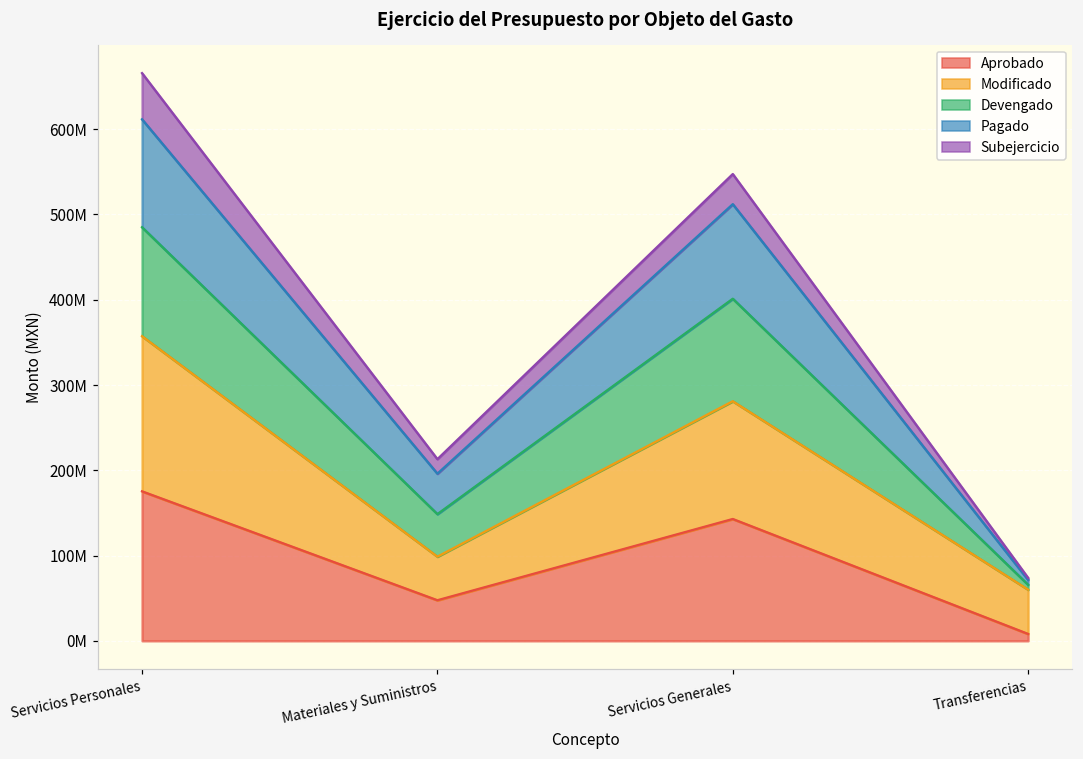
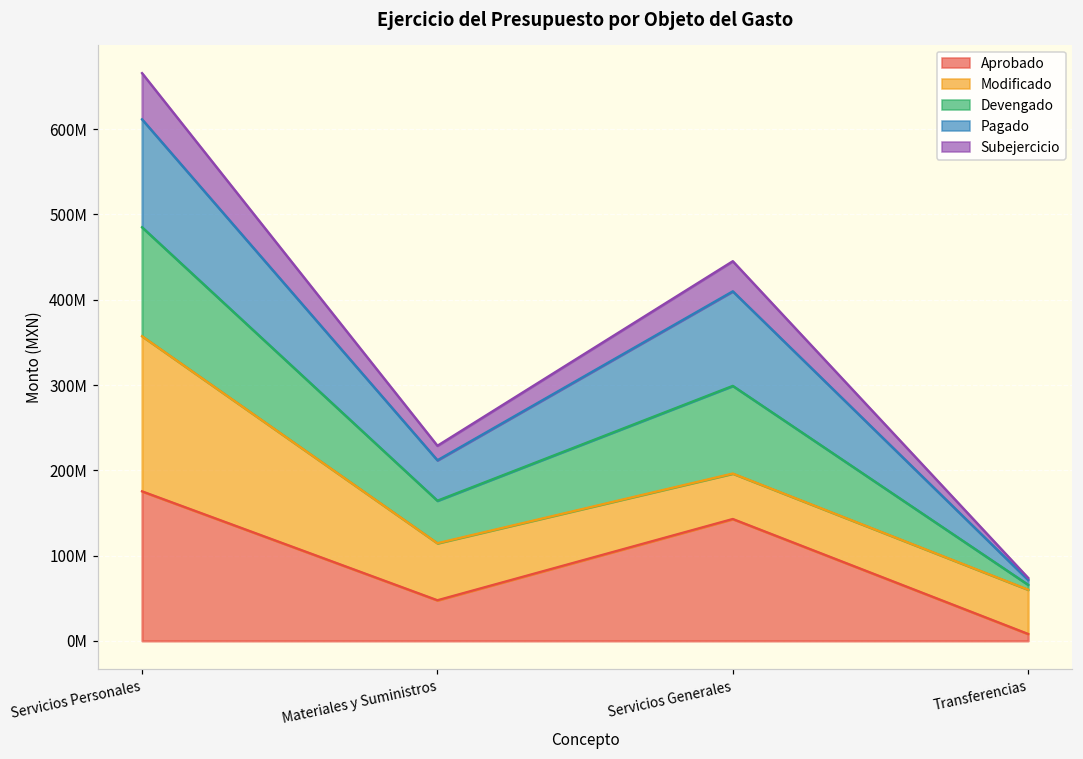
  {
    "Aprobado": {
      "Servicios Personales": 180000000,
      "Materiales y Suministros": 50000000,
      "Servicios Generales": 140000000,
      "Transferencias": 10000000
    },
    "Modificado": {
      "Servicios Personales": 180000000,
-     "Materiales y Suministros": 50000000,
-     "Servicios Generales": 140000000,
+     "Materiales y Suministros": 70000000,
+     "Servicios Generales": 50000000,
      "Transferencias": 50000000
    },
    "Devengado": {
      "Servicios Personales": 130000000,
      "Materiales y Suministros": 50000000,
-     "Servicios Generales": 120000000,
+     "Servicios Generales": 100000000,
      "Transferencias": 10000000
    },
    "Pagado": {
      "Servicios Personales": 130000000,
      "Materiales y Suministros": 50000000,
      "Servicios Generales": 110000000
    },
    "Subejercicio": {
      "Servicios Personales": 50000000,
      "Materiales y Suministros": 20000000,
      "Servicios Generales": 40000000
    }
  }
